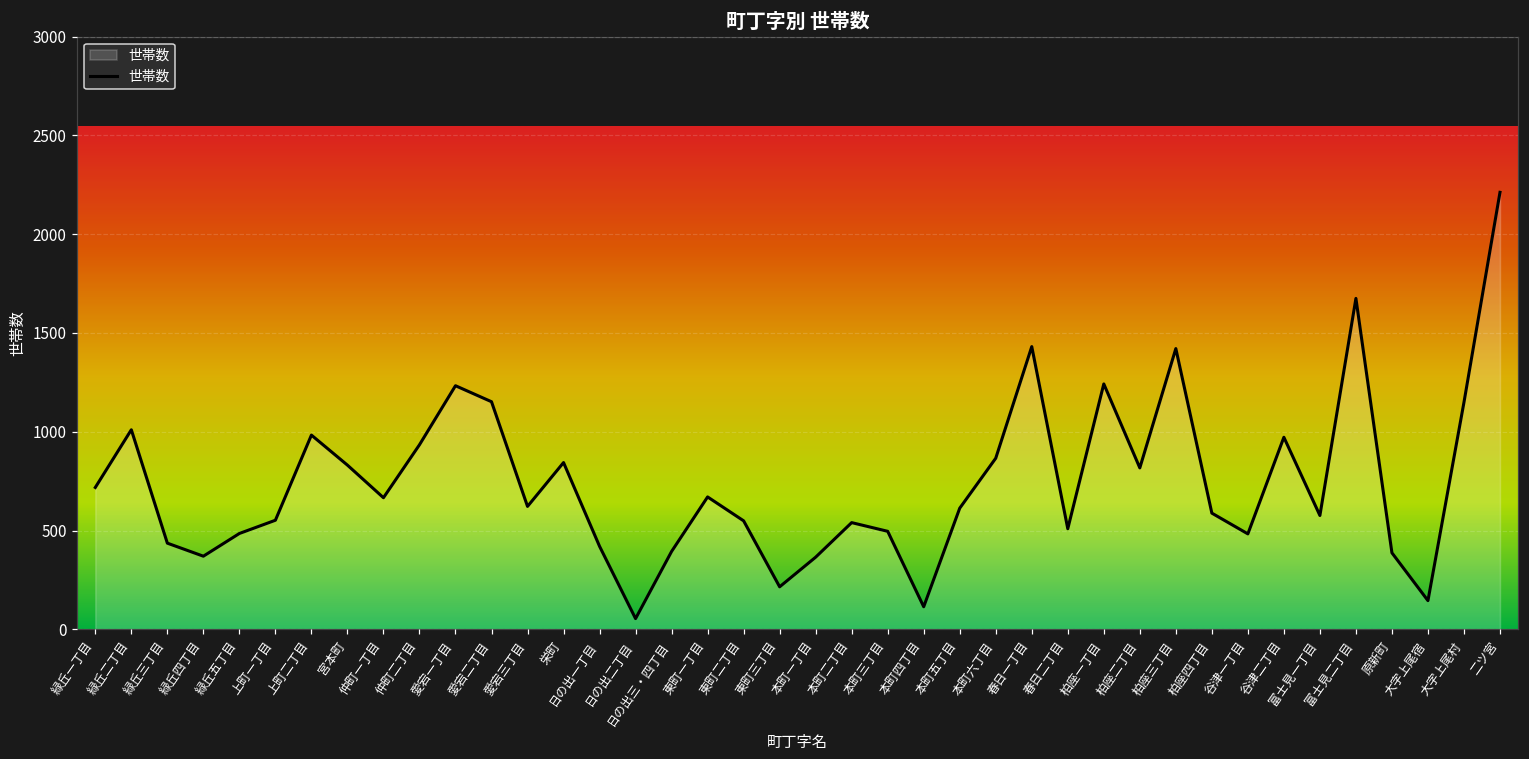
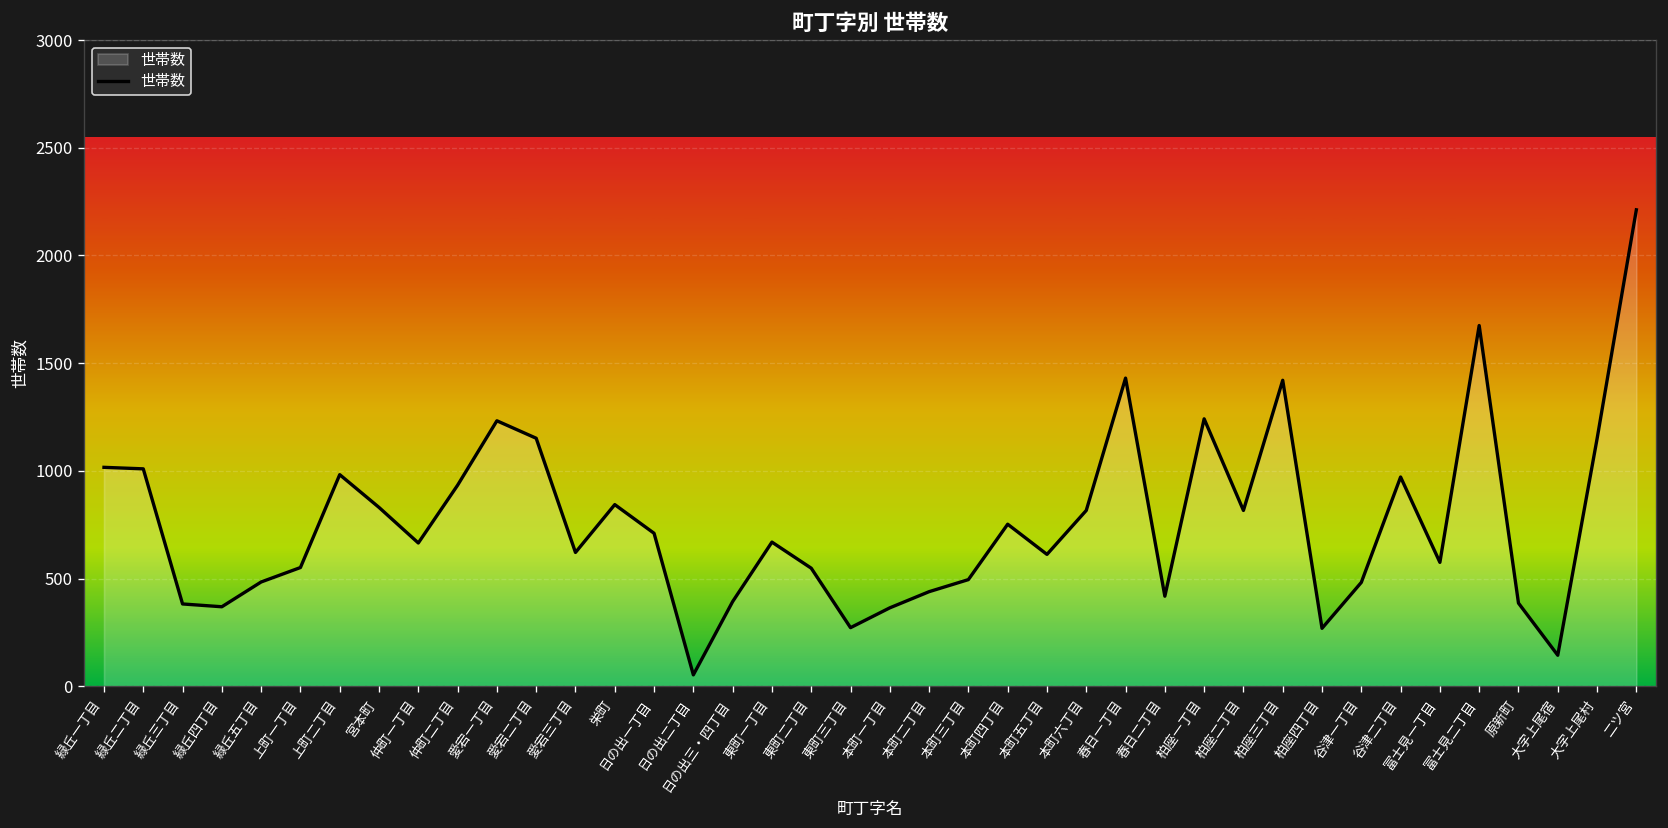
  {
-   "緑丘一丁目": 720,
+   "緑丘一丁目": 1020,
    "緑丘二丁目": 1010,
-   "緑丘三丁目": 440,
+   "緑丘三丁目": 380,
    "緑丘四丁目": 370,
    "緑丘五丁目": 490,
    "上町一丁目": 550,
    "上町二丁目": 980,
    "宮本町": 830,
    "仲町一丁目": 670,
    "仲町二丁目": 930,
    "愛宕一丁目": 1230,
    "愛宕二丁目": 1150,
    "愛宕三丁目": 620,
    "栄町": 840,
-   "日の出一丁目": 420,
+   "日の出一丁目": 710,
    "日の出二丁目": 50,
    "日の出三・四丁目": 390,
    "東町一丁目": 670,
    "東町二丁目": 550,
-   "東町三丁目": 220,
+   "東町三丁目": 270,
    "本町一丁目": 370,
-   "本町二丁目": 540,
+   "本町二丁目": 440,
    "本町三丁目": 500,
-   "本町四丁目": 110,
+   "本町四丁目": 750,
    "本町五丁目": 610,
-   "本町六丁目": 870,
+   "本町六丁目": 820,
    "春日一丁目": 1430,
-   "春日二丁目": 510,
+   "春日二丁目": 420,
    "柏座一丁目": 1240,
    "柏座二丁目": 820,
    "柏座三丁目": 1420,
-   "柏座四丁目": 590,
+   "柏座四丁目": 270,
    "谷津一丁目": 480,
    "谷津二丁目": 970,
    "富士見一丁目": 580,
    "富士見二丁目": 1680,
    "原新町": 390,
    "大字上尾宿": 150,
    "大字上尾村": 1150,
    "二ツ宮": 2210
  }
